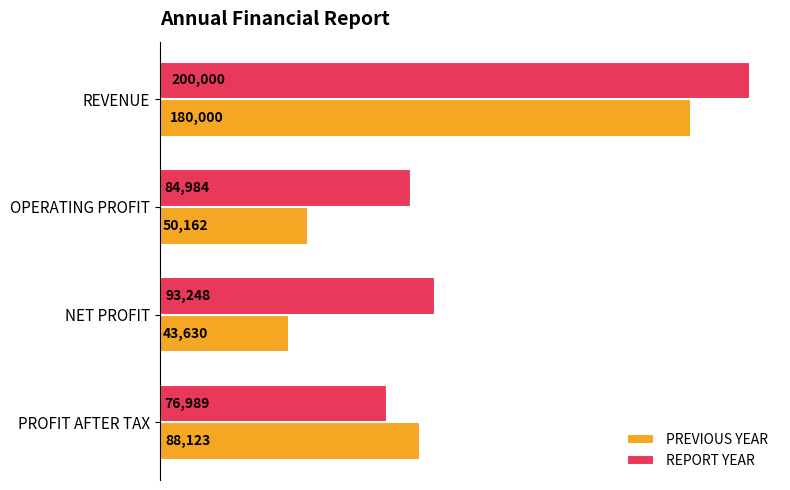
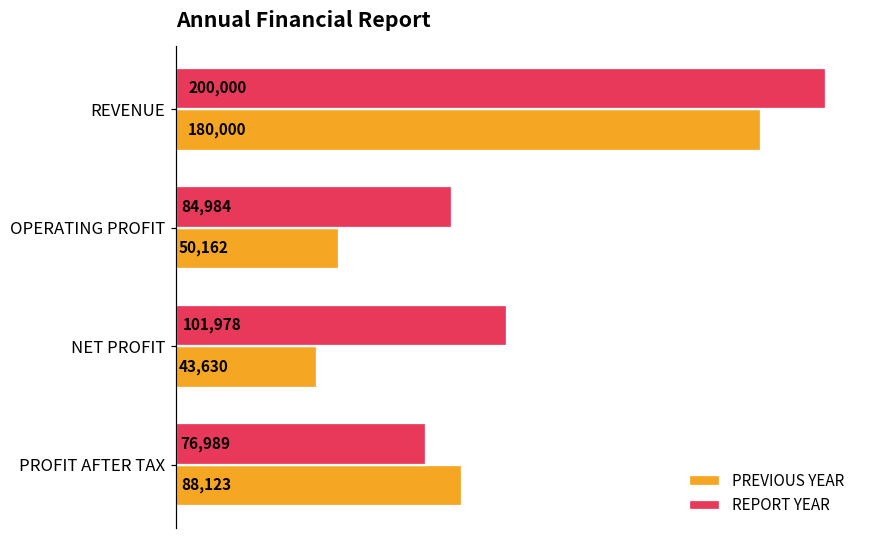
  {
    "PREVIOUS YEAR": {
      "REVENUE": "180,000",
      "OPERATING PROFIT": "50,162",
      "NET PROFIT": "43,630",
      "PROFIT AFTER TAX": "88,123"
    },
    "REPORT YEAR": {
      "REVENUE": "200,000",
      "OPERATING PROFIT": "84,984",
-     "NET PROFIT": "93,248",
+     "NET PROFIT": "101,978",
      "PROFIT AFTER TAX": "76,989"
    }
  }
